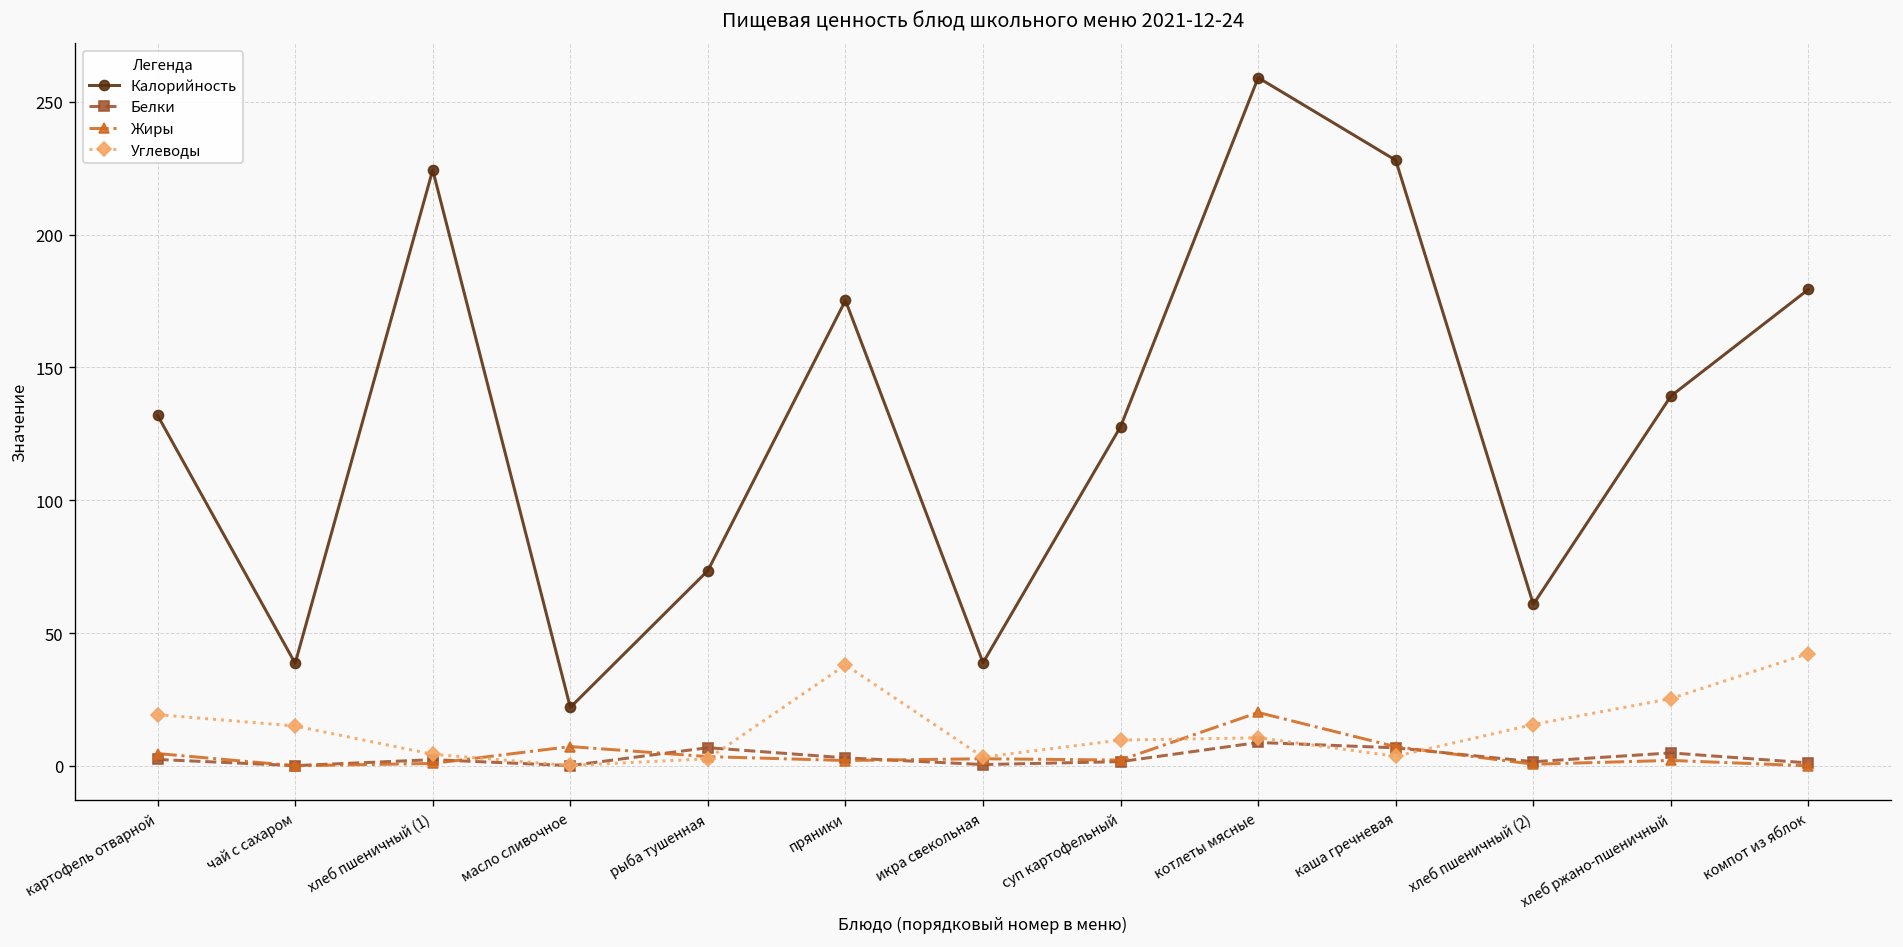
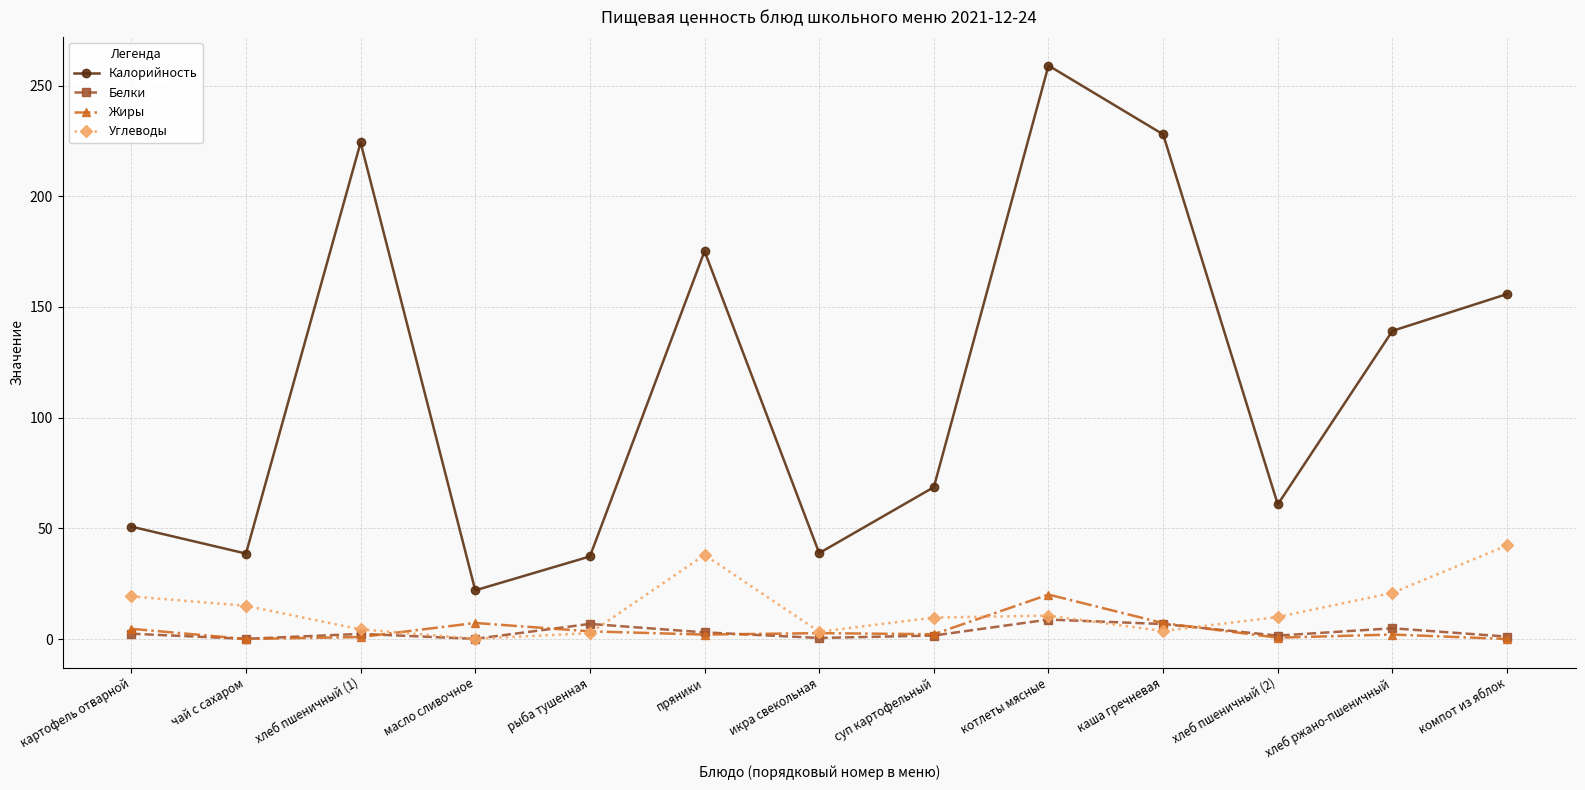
  {
    "Калорийность": {
-     "картофель отварной": 132,
+     "картофель отварной": 51,
      "чай с сахаром": 39,
      "хлеб пшеничный (1)": 224,
      "масло сливочное": 22,
-     "рыба тушенная": 74,
+     "рыба тушенная": 37,
      "пряники": 175,
      "икра свекольная": 39,
-     "суп картофельный": 128,
+     "суп картофельный": 69,
      "котлеты мясные": 259,
      "каша гречневая": 228,
      "хлеб пшеничный (2)": 61,
      "хлеб ржано-пшеничный": 139,
-     "компот из яблок": 179
+     "компот из яблок": 156
    },
    "Углеводы": {
      "картофель отварной": 19,
      "чай с сахаром": 15,
      "хлеб пшеничный (1)": 4,
      "пряники": 38,
      "суп картофельный": 10,
      "котлеты мясные": 11,
      "каша гречневая": 4,
-     "хлеб пшеничный (2)": 16,
-     "хлеб ржано-пшеничный": 25,
+     "хлеб пшеничный (2)": 10,
+     "хлеб ржано-пшеничный": 21,
      "компот из яблок": 42
    }
  }
